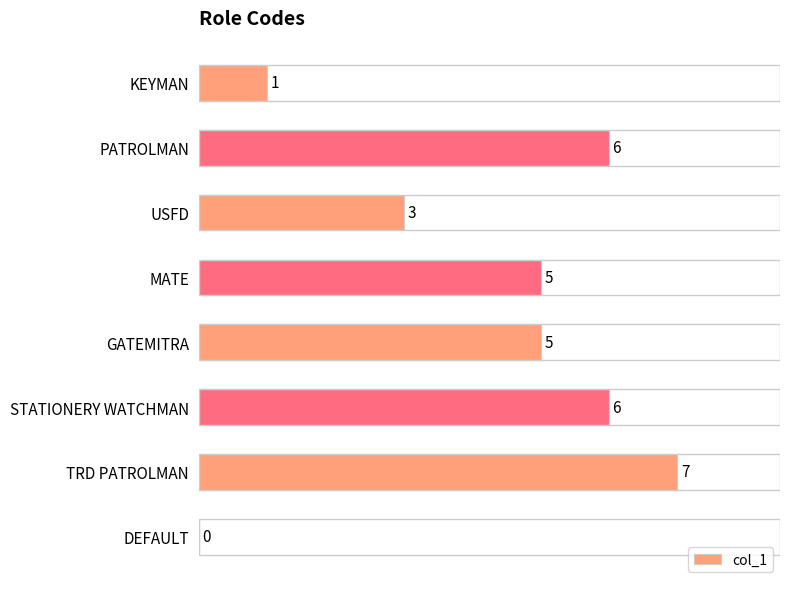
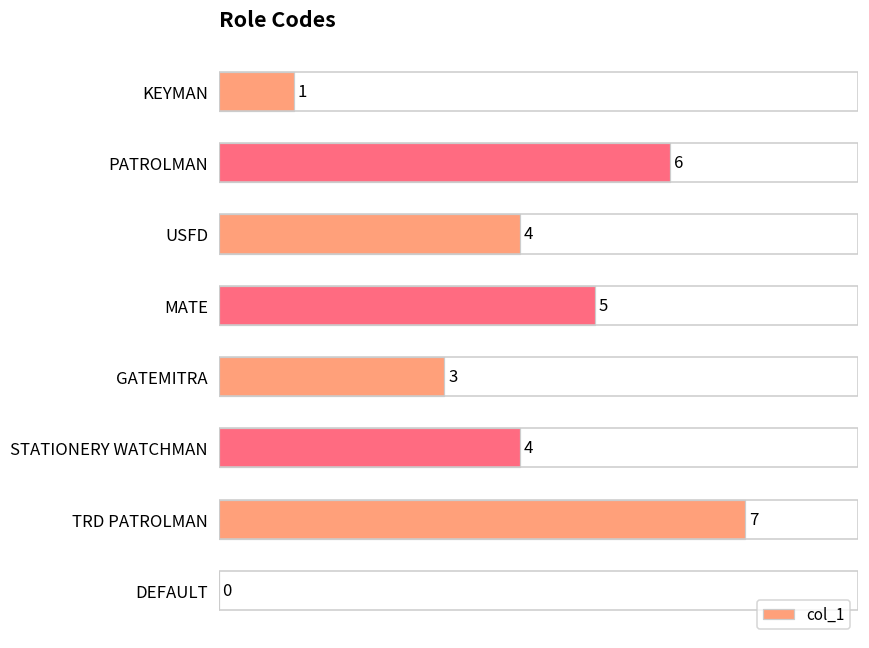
  {
    "KEYMAN": 1,
    "PATROLMAN": 6,
-   "USFD": 3,
+   "USFD": 4,
    "MATE": 5,
-   "GATEMITRA": 5,
-   "STATIONERY WATCHMAN": 6,
+   "GATEMITRA": 3,
+   "STATIONERY WATCHMAN": 4,
    "TRD PATROLMAN": 7,
    "DEFAULT": 0
  }
